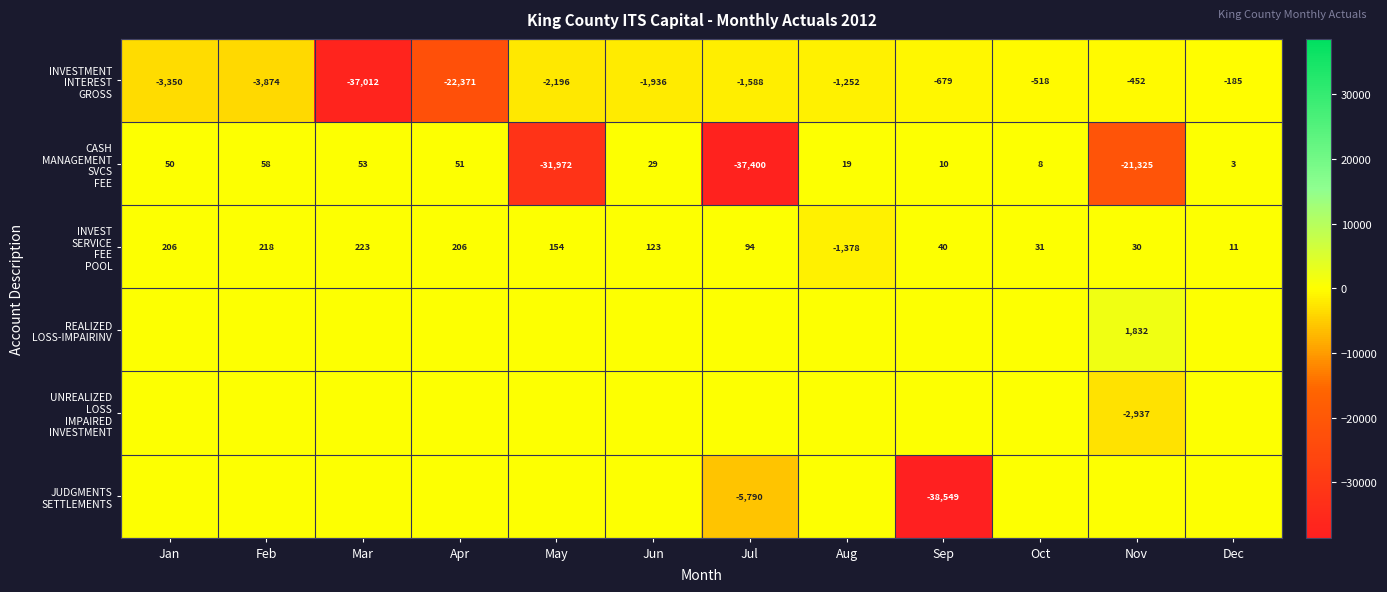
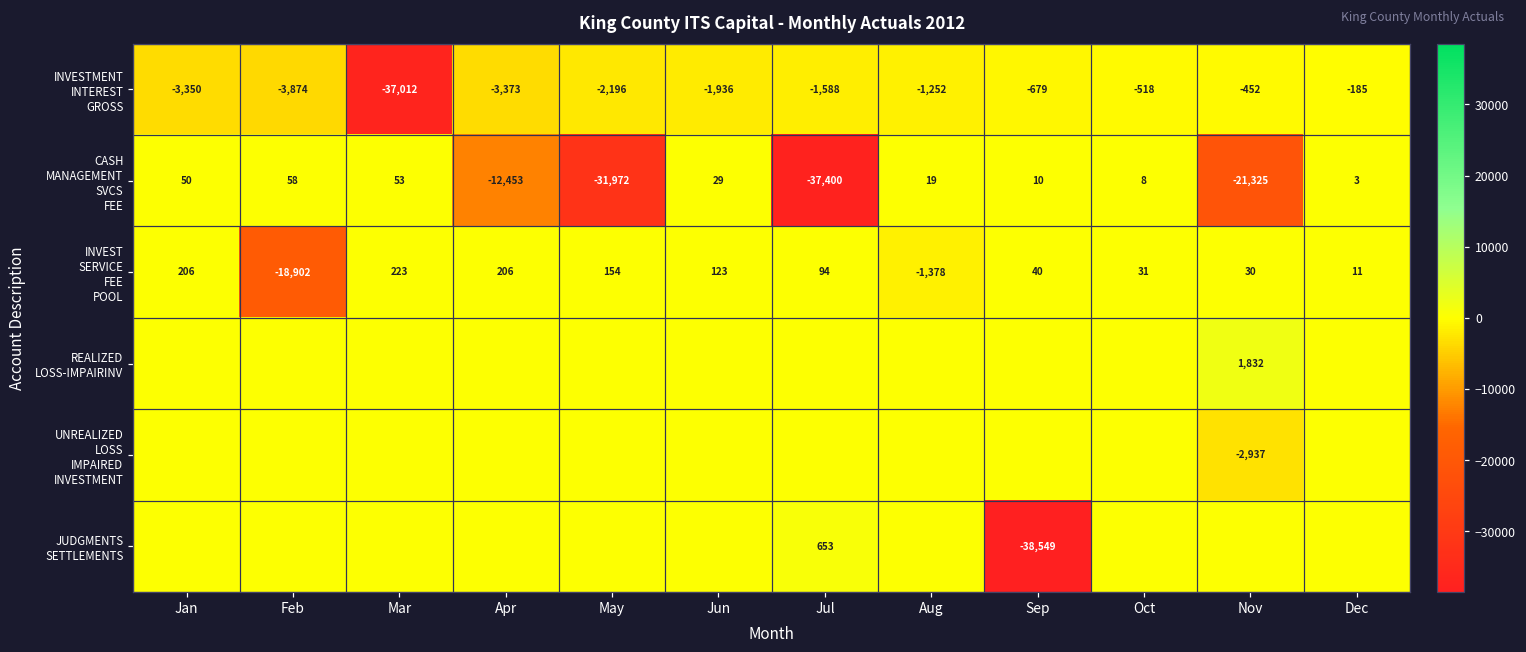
  {
    "INVESTMENT INTEREST GROSS": {
      "Jan": "-3,350",
      "Feb": "-3,874",
      "Mar": "-37,012",
-     "Apr": "-22,371",
+     "Apr": "-3,373",
      "May": "-2,196",
      "Jun": "-1,936",
      "Jul": "-1,588",
      "Aug": "-1,252",
      "Sep": "-679",
      "Oct": "-518",
      "Nov": "-452",
      "Dec": "-185"
    },
    "CASH MANAGEMENT SVCS FEE": {
      "Jan": "50",
      "Feb": "58",
      "Mar": "53",
-     "Apr": "51",
+     "Apr": "-12,453",
      "May": "-31,972",
      "Jun": "29",
      "Jul": "-37,400",
      "Aug": "19",
      "Sep": "10",
      "Oct": "8",
      "Nov": "-21,325",
      "Dec": "3"
    },
    "INVEST SERVICE FEE POOL": {
      "Jan": "206",
-     "Feb": "218",
+     "Feb": "-18,902",
      "Mar": "223",
      "Apr": "206",
      "May": "154",
      "Jun": "123",
      "Jul": "94",
      "Aug": "-1,378",
      "Sep": "40",
      "Oct": "31",
      "Nov": "30",
      "Dec": "11"
    },
    "REALIZED LOSS-IMPAIRINV": {
      "Nov": "1,832"
    },
    "UNREALIZED LOSS IMPAIRED INVESTMENT": {
      "Nov": "-2,937"
    },
    "JUDGMENTS SETTLEMENTS": {
-     "Jul": "-5,790",
+     "Jul": "653",
      "Sep": "-38,549"
    }
  }
